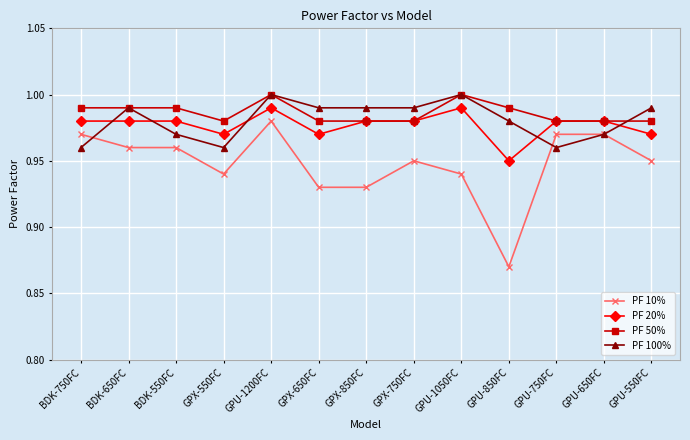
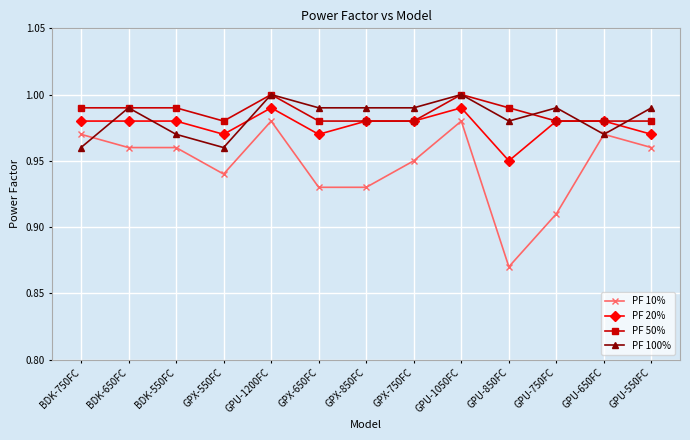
  {
    "PF 10%": {
      "BDK-750FC": 0.97,
      "BDK-650FC": 0.96,
      "BDK-550FC": 0.96,
      "GPX-550FC": 0.94,
      "GPU-1200FC": 0.98,
      "GPX-650FC": 0.93,
      "GPX-850FC": 0.93,
      "GPX-750FC": 0.95,
-     "GPU-1050FC": 0.94,
+     "GPU-1050FC": 0.98,
      "GPU-850FC": 0.87,
-     "GPU-750FC": 0.97,
-     "GPU-550FC": 0.95
+     "GPU-750FC": 0.91,
+     "GPU-550FC": 0.96
    },
    "PF 100%": {
      "BDK-750FC": 0.96,
      "BDK-550FC": 0.97,
      "GPX-550FC": 0.96,
      "GPX-650FC": 0.99,
      "GPX-850FC": 0.99,
      "GPX-750FC": 0.99,
      "GPU-850FC": 0.98,
-     "GPU-750FC": 0.96,
+     "GPU-750FC": 0.99,
      "GPU-550FC": 0.99
    }
  }
